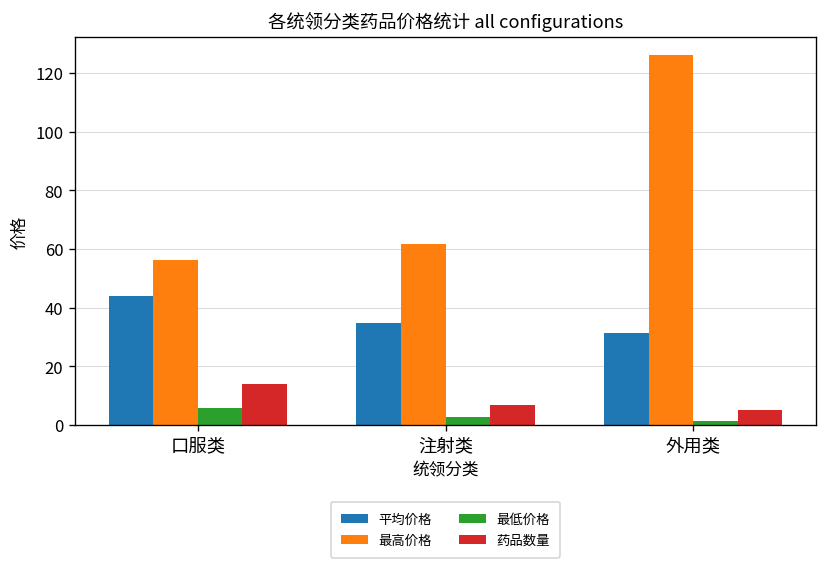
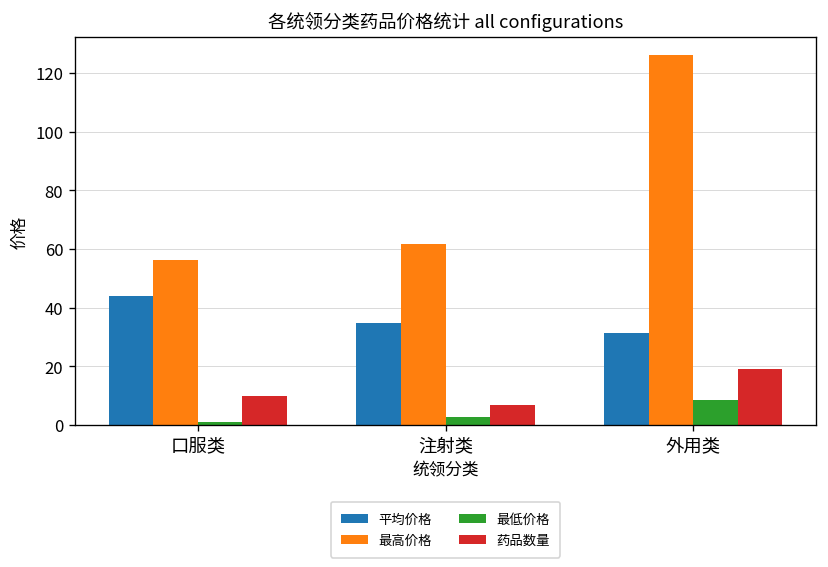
  {
    "平均价格": {
      "口服类": 44,
      "注射类": 35,
      "外用类": 31
    },
    "最高价格": {
      "口服类": 56,
      "注射类": 62,
      "外用类": 126
    },
    "最低价格": {
-     "口服类": 6,
+     "口服类": 1,
      "注射类": 3,
-     "外用类": 2
+     "外用类": 8
    },
    "药品数量": {
-     "口服类": 14,
+     "口服类": 10,
      "注射类": 7,
-     "外用类": 5
+     "外用类": 19
    }
  }
